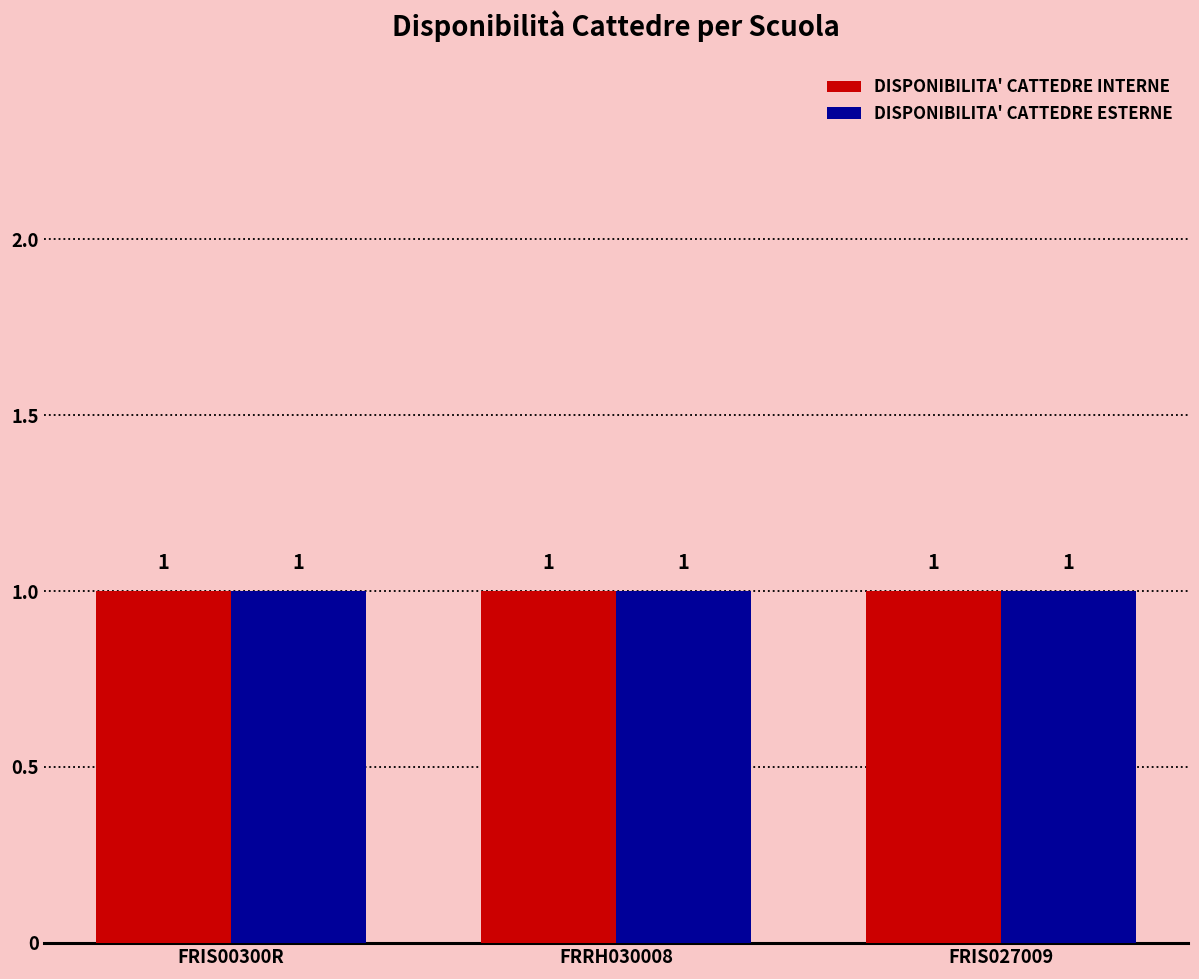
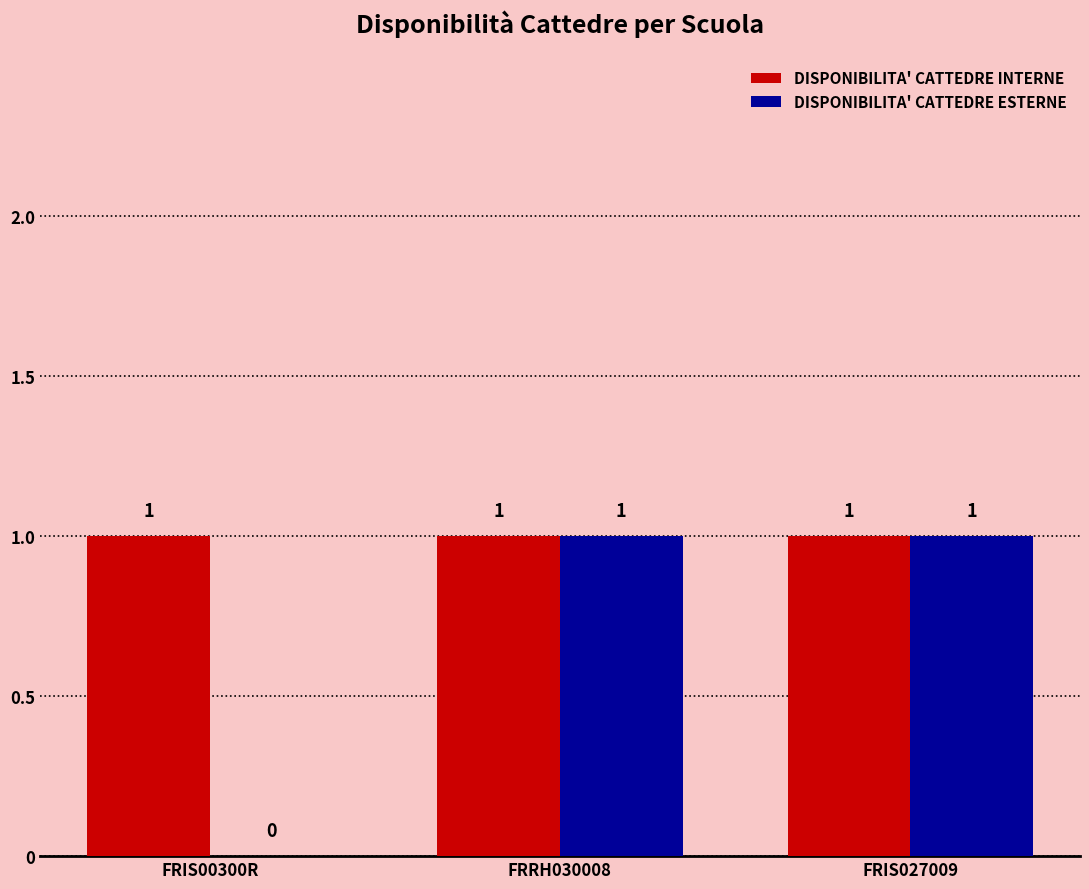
  {
    "DISPONIBILITA' CATTEDRE INTERNE": {
      "FRIS00300R": 1,
      "FRRH030008": 1,
      "FRIS027009": 1
    },
    "DISPONIBILITA' CATTEDRE ESTERNE": {
-     "FRIS00300R": 1,
+     "FRIS00300R": 0,
      "FRRH030008": 1,
      "FRIS027009": 1
    }
  }
